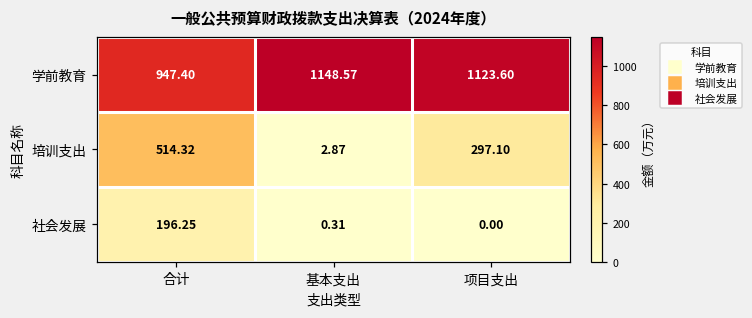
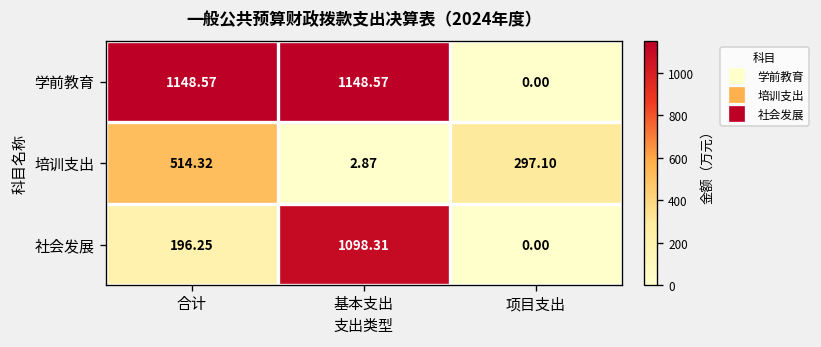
  {
    "学前教育": {
-     "合计": 947.40,
+     "合计": 1148.57,
      "基本支出": 1148.57,
-     "项目支出": 1123.60
+     "项目支出": 0.00
    },
    "培训支出": {
      "合计": 514.32,
      "基本支出": 2.87,
      "项目支出": 297.10
    },
    "社会发展": {
      "合计": 196.25,
-     "基本支出": 0.31,
+     "基本支出": 1098.31,
      "项目支出": 0.00
    }
  }
